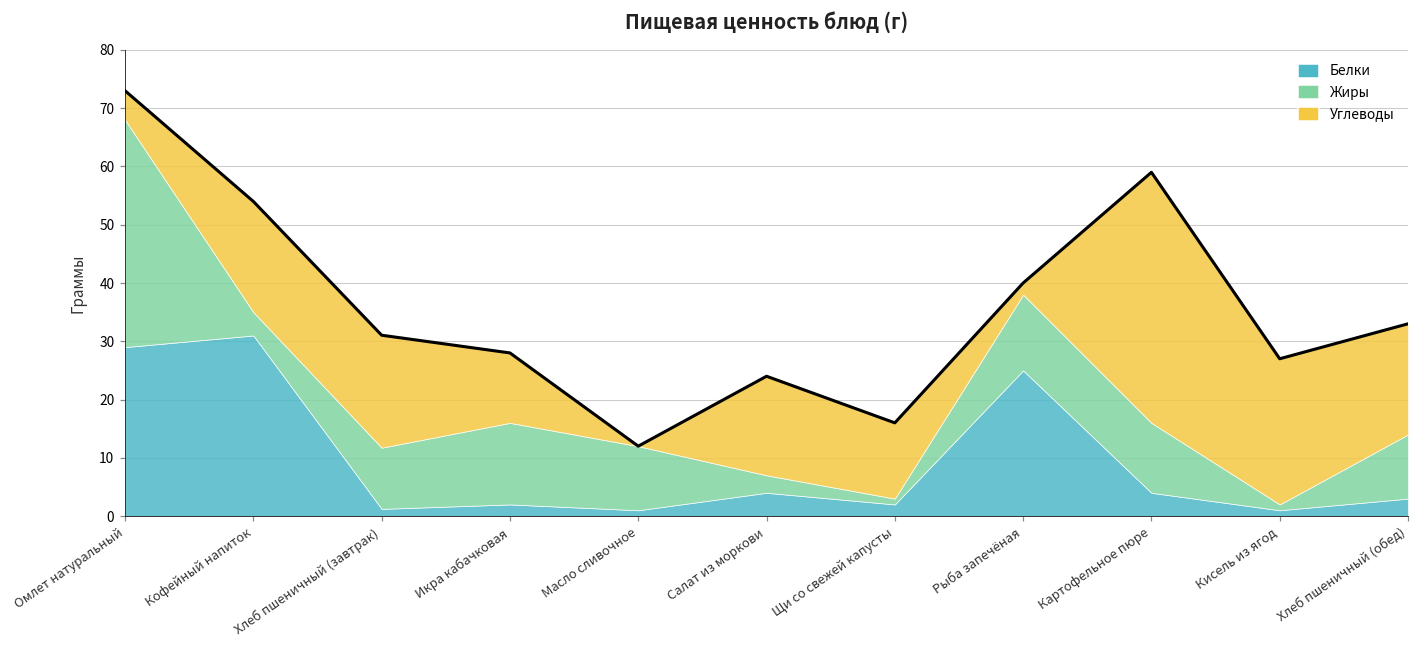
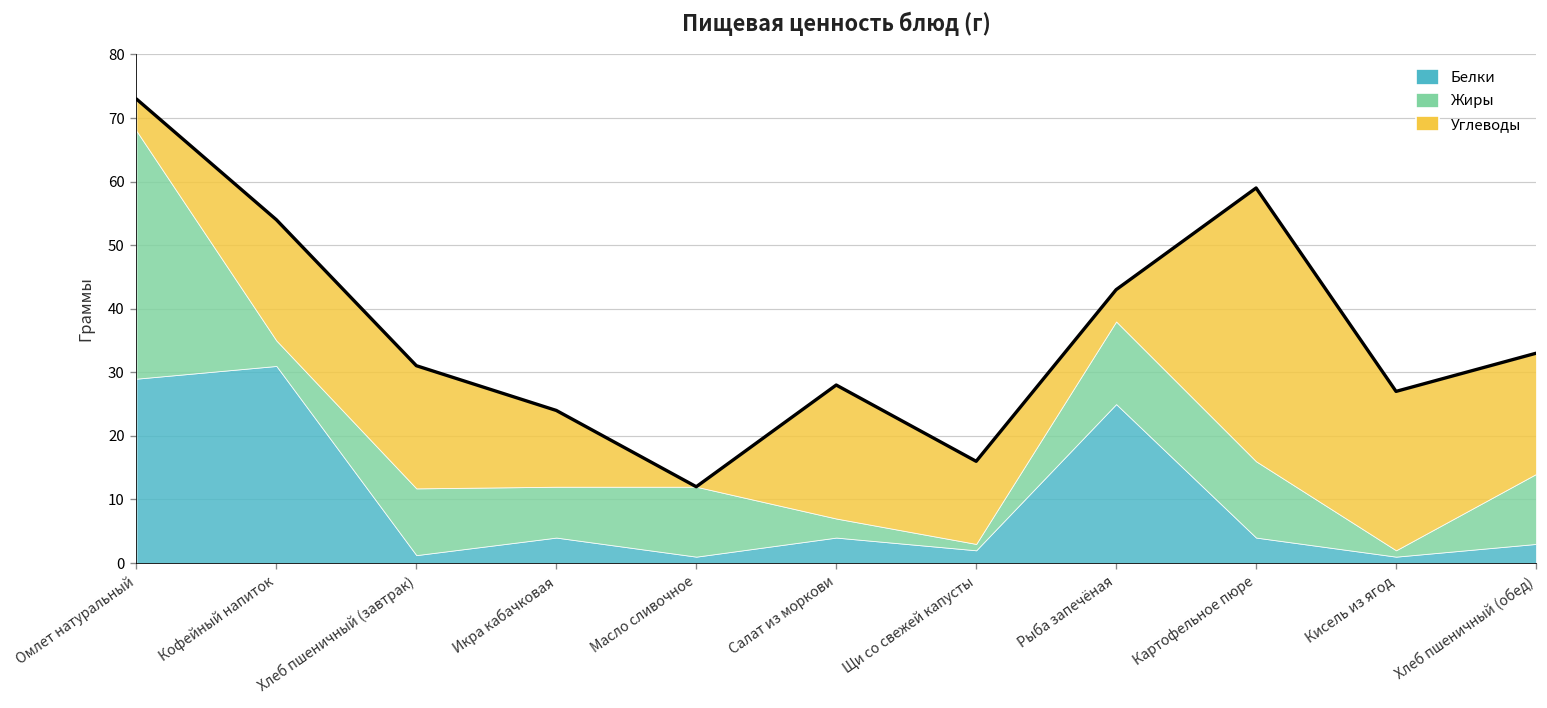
  {
    "Белки": {
      "Омлет натуральный": 29,
      "Кофейный напиток": 31,
      "Хлеб пшеничный (завтрак)": 1,
-     "Икра кабачковая": 2,
+     "Икра кабачковая": 4,
      "Масло сливочное": 1,
      "Салат из моркови": 4,
      "Щи со свежей капусты": 2,
      "Рыба запечёная": 25,
      "Картофельное пюре": 4,
      "Кисель из ягод": 1,
      "Хлеб пшеничный (обед)": 3
    },
    "Жиры": {
      "Омлет натуральный": 39,
      "Кофейный напиток": 4,
      "Хлеб пшеничный (завтрак)": 11,
-     "Икра кабачковая": 14,
+     "Икра кабачковая": 8,
      "Салат из моркови": 3,
      "Щи со свежей капусты": 1,
      "Рыба запечёная": 13,
      "Картофельное пюре": 12,
      "Кисель из ягод": 1,
      "Хлеб пшеничный (обед)": 11
    },
    "Углеводы": {
      "Омлет натуральный": 5,
      "Кофейный напиток": 19,
      "Хлеб пшеничный (завтрак)": 19,
      "Икра кабачковая": 12,
-     "Салат из моркови": 17,
+     "Салат из моркови": 21,
      "Щи со свежей капусты": 13,
-     "Рыба запечёная": 2,
+     "Рыба запечёная": 5,
      "Картофельное пюре": 43,
      "Кисель из ягод": 25,
      "Хлеб пшеничный (обед)": 19
    }
  }
